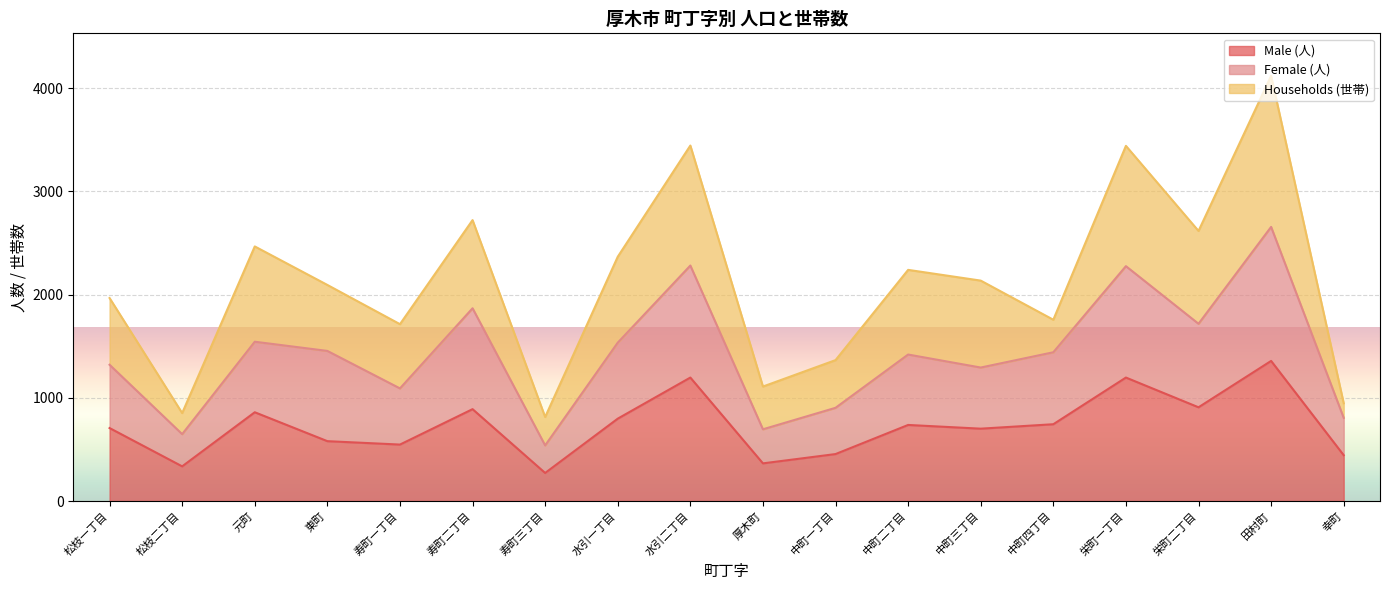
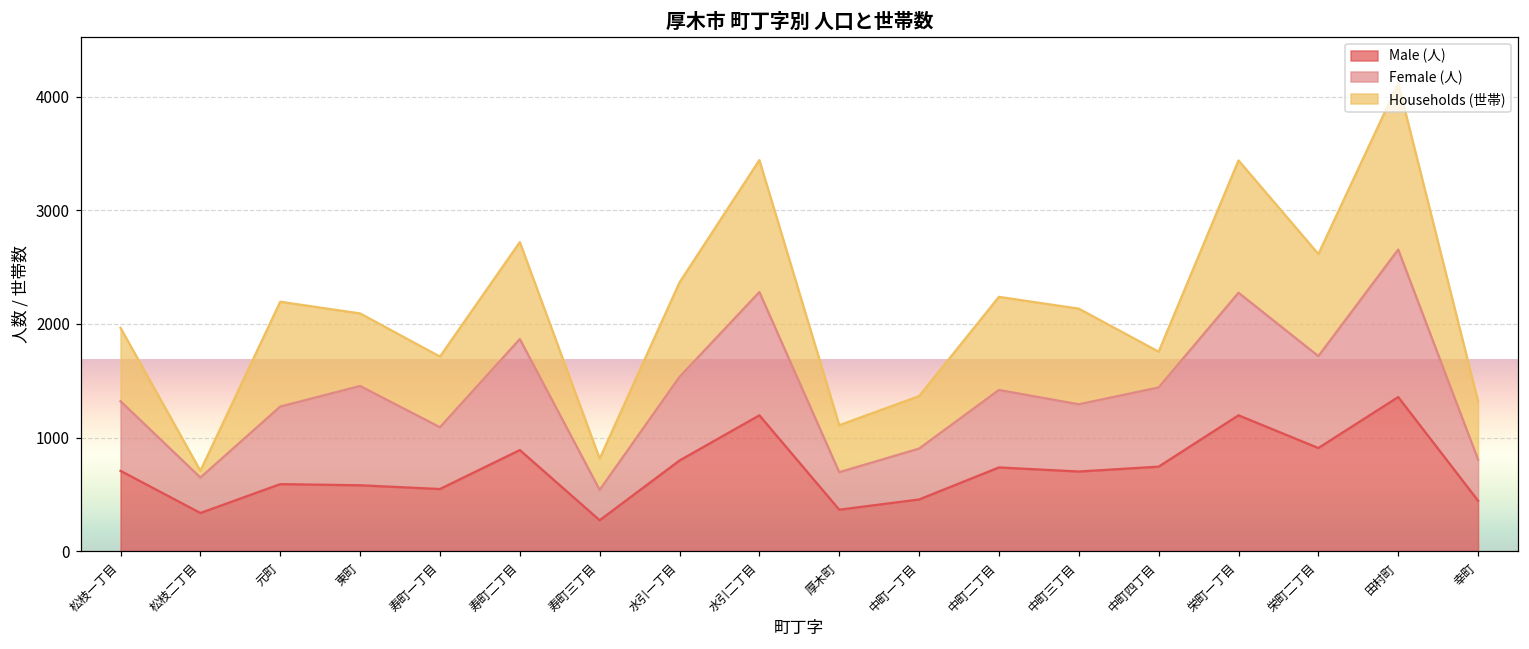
  {
    "Male (人)": {
      "松枝一丁目": 710,
      "松枝二丁目": 340,
-     "元町": 860,
+     "元町": 590,
      "東町": 580,
      "寿町一丁目": 550,
      "寿町二丁目": 890,
      "寿町三丁目": 270,
      "水引一丁目": 800,
      "水引二丁目": 1200,
      "厚木町": 370,
      "中町一丁目": 460,
      "中町二丁目": 740,
      "中町三丁目": 700,
      "中町四丁目": 740,
      "栄町一丁目": 1200,
      "栄町二丁目": 910,
      "田村町": 1360,
      "幸町": 440
    },
    "Female (人)": {
      "松枝一丁目": 610,
      "松枝二丁目": 310,
      "元町": 680,
      "東町": 870,
      "寿町一丁目": 540,
      "寿町二丁目": 980,
      "寿町三丁目": 270,
      "水引一丁目": 740,
      "水引二丁目": 1090,
      "厚木町": 330,
      "中町一丁目": 450,
      "中町二丁目": 680,
      "中町三丁目": 590,
      "中町四丁目": 700,
      "栄町一丁目": 1080,
      "栄町二丁目": 810,
      "田村町": 1300,
      "幸町": 360
    },
    "Households (世帯)": {
      "松枝一丁目": 650,
-     "松枝二丁目": 200,
+     "松枝二丁目": 60,
      "元町": 920,
      "東町": 640,
      "寿町一丁目": 620,
      "寿町二丁目": 850,
      "寿町三丁目": 280,
      "水引一丁目": 830,
      "水引二丁目": 1160,
      "厚木町": 410,
      "中町一丁目": 460,
      "中町二丁目": 820,
      "中町三丁目": 840,
      "中町四丁目": 320,
      "栄町一丁目": 1170,
      "栄町二丁目": 900,
-     "幸町": 140
+     "幸町": 510
    }
  }
